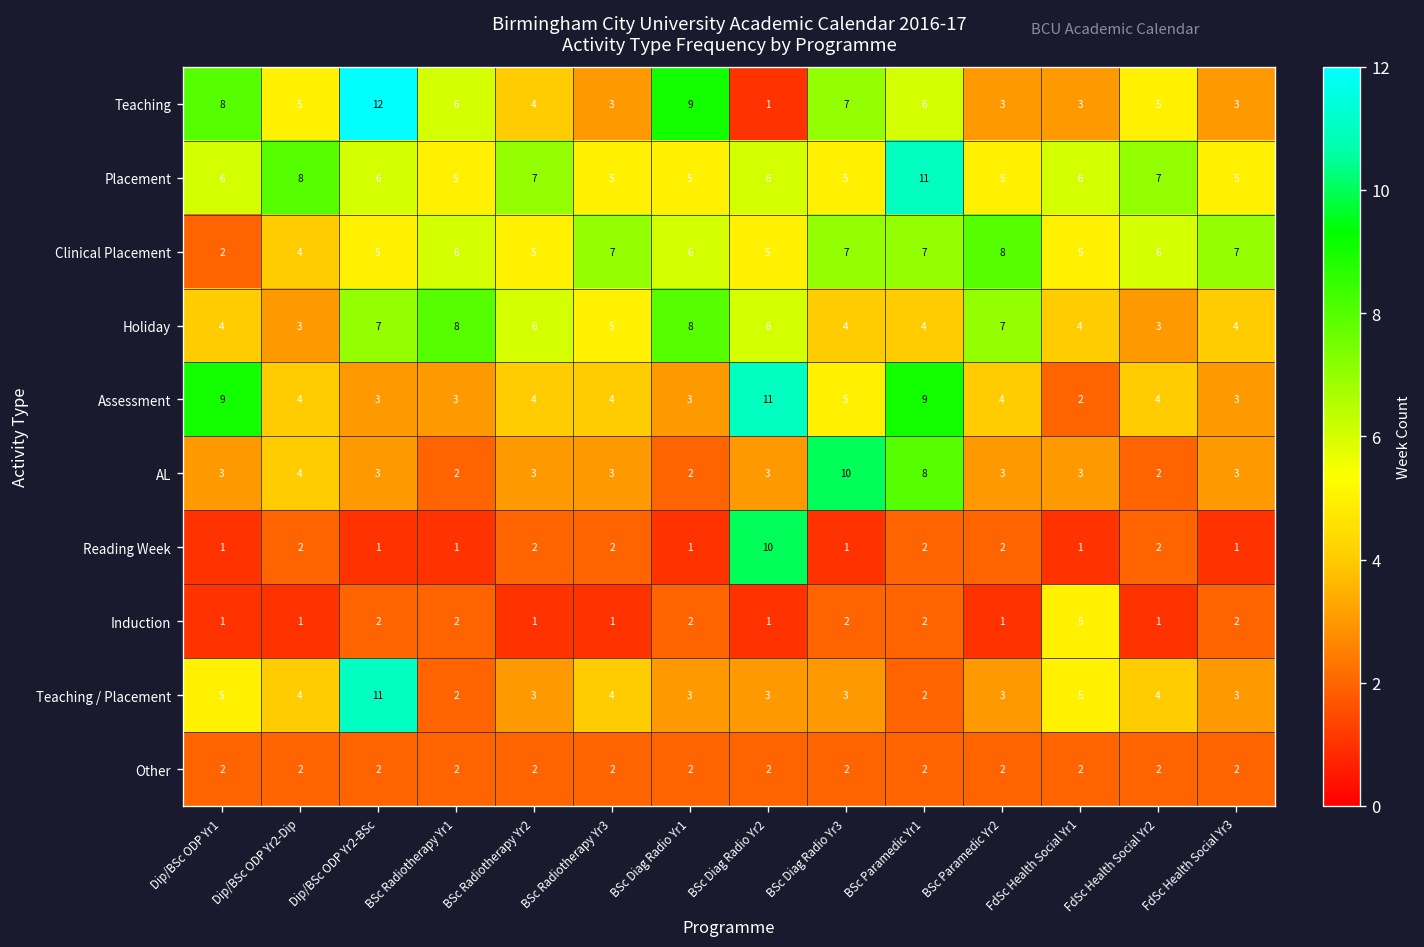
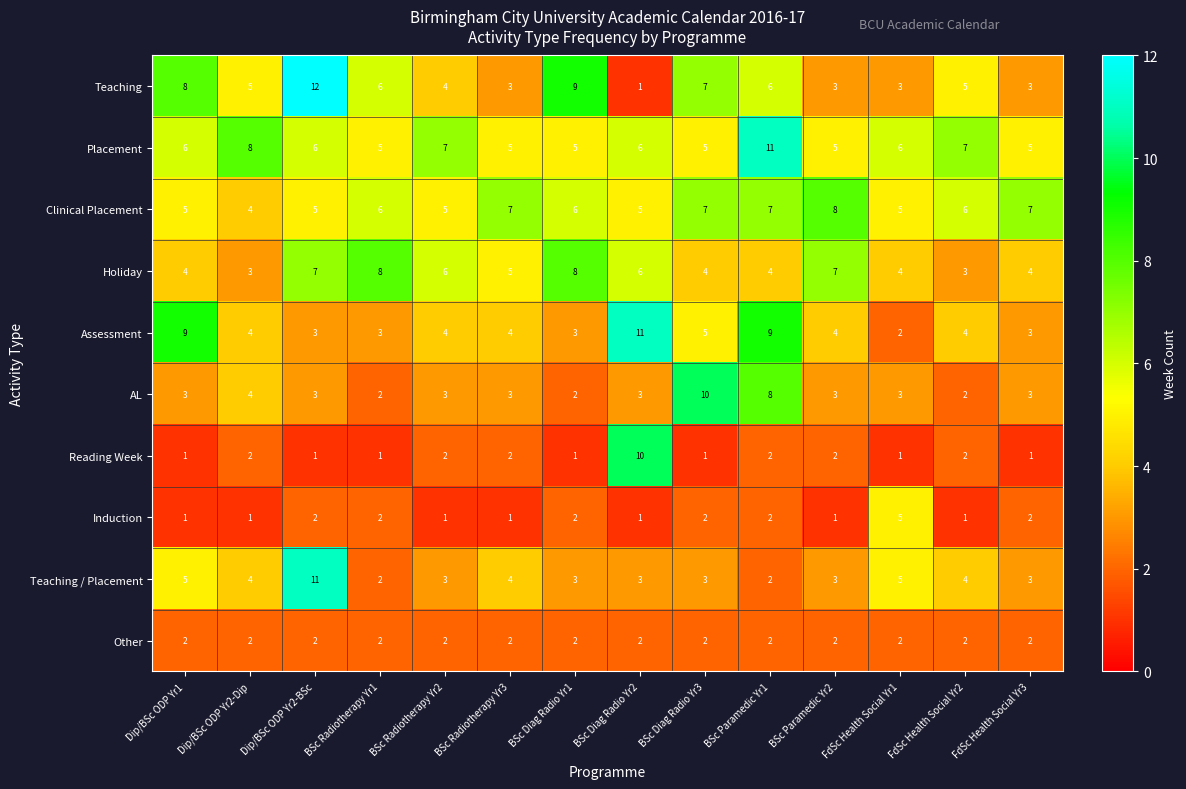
  {
    "Teaching": {
      "Dip/BSc ODP Yr1": 8,
      "Dip/BSc ODP Yr2-Dip": 5,
      "Dip/BSc ODP Yr2-BSc": 12,
      "BSc Radiotherapy Yr1": 6,
      "BSc Radiotherapy Yr2": 4,
      "BSc Radiotherapy Yr3": 3,
      "BSc Diag Radio Yr1": 9,
      "BSc Diag Radio Yr2": 1,
      "BSc Diag Radio Yr3": 7,
      "BSc Paramedic Yr1": 6,
      "BSc Paramedic Yr2": 3,
      "FdSc Health Social Yr1": 3,
      "FdSc Health Social Yr2": 5,
      "FdSc Health Social Yr3": 3
    },
    "Placement": {
      "Dip/BSc ODP Yr1": 6,
      "Dip/BSc ODP Yr2-Dip": 8,
      "Dip/BSc ODP Yr2-BSc": 6,
      "BSc Radiotherapy Yr1": 5,
      "BSc Radiotherapy Yr2": 7,
      "BSc Radiotherapy Yr3": 5,
      "BSc Diag Radio Yr1": 5,
      "BSc Diag Radio Yr2": 6,
      "BSc Diag Radio Yr3": 5,
      "BSc Paramedic Yr1": 11,
      "BSc Paramedic Yr2": 5,
      "FdSc Health Social Yr1": 6,
      "FdSc Health Social Yr2": 7,
      "FdSc Health Social Yr3": 5
    },
    "Clinical Placement": {
-     "Dip/BSc ODP Yr1": 2,
+     "Dip/BSc ODP Yr1": 5,
      "Dip/BSc ODP Yr2-Dip": 4,
      "Dip/BSc ODP Yr2-BSc": 5,
      "BSc Radiotherapy Yr1": 6,
      "BSc Radiotherapy Yr2": 5,
      "BSc Radiotherapy Yr3": 7,
      "BSc Diag Radio Yr1": 6,
      "BSc Diag Radio Yr2": 5,
      "BSc Diag Radio Yr3": 7,
      "BSc Paramedic Yr1": 7,
      "BSc Paramedic Yr2": 8,
      "FdSc Health Social Yr1": 5,
      "FdSc Health Social Yr2": 6,
      "FdSc Health Social Yr3": 7
    },
    "Holiday": {
      "Dip/BSc ODP Yr1": 4,
      "Dip/BSc ODP Yr2-Dip": 3,
      "Dip/BSc ODP Yr2-BSc": 7,
      "BSc Radiotherapy Yr1": 8,
      "BSc Radiotherapy Yr2": 6,
      "BSc Radiotherapy Yr3": 5,
      "BSc Diag Radio Yr1": 8,
      "BSc Diag Radio Yr2": 6,
      "BSc Diag Radio Yr3": 4,
      "BSc Paramedic Yr1": 4,
      "BSc Paramedic Yr2": 7,
      "FdSc Health Social Yr1": 4,
      "FdSc Health Social Yr2": 3,
      "FdSc Health Social Yr3": 4
    },
    "Assessment": {
      "Dip/BSc ODP Yr1": 9,
      "Dip/BSc ODP Yr2-Dip": 4,
      "Dip/BSc ODP Yr2-BSc": 3,
      "BSc Radiotherapy Yr1": 3,
      "BSc Radiotherapy Yr2": 4,
      "BSc Radiotherapy Yr3": 4,
      "BSc Diag Radio Yr1": 3,
      "BSc Diag Radio Yr2": 11,
      "BSc Diag Radio Yr3": 5,
      "BSc Paramedic Yr1": 9,
      "BSc Paramedic Yr2": 4,
      "FdSc Health Social Yr1": 2,
      "FdSc Health Social Yr2": 4,
      "FdSc Health Social Yr3": 3
    },
    "AL": {
      "Dip/BSc ODP Yr1": 3,
      "Dip/BSc ODP Yr2-Dip": 4,
      "Dip/BSc ODP Yr2-BSc": 3,
      "BSc Radiotherapy Yr1": 2,
      "BSc Radiotherapy Yr2": 3,
      "BSc Radiotherapy Yr3": 3,
      "BSc Diag Radio Yr1": 2,
      "BSc Diag Radio Yr2": 3,
      "BSc Diag Radio Yr3": 10,
      "BSc Paramedic Yr1": 8,
      "BSc Paramedic Yr2": 3,
      "FdSc Health Social Yr1": 3,
      "FdSc Health Social Yr2": 2,
      "FdSc Health Social Yr3": 3
    },
    "Reading Week": {
      "Dip/BSc ODP Yr1": 1,
      "Dip/BSc ODP Yr2-Dip": 2,
      "Dip/BSc ODP Yr2-BSc": 1,
      "BSc Radiotherapy Yr1": 1,
      "BSc Radiotherapy Yr2": 2,
      "BSc Radiotherapy Yr3": 2,
      "BSc Diag Radio Yr1": 1,
      "BSc Diag Radio Yr2": 10,
      "BSc Diag Radio Yr3": 1,
      "BSc Paramedic Yr1": 2,
      "BSc Paramedic Yr2": 2,
      "FdSc Health Social Yr1": 1,
      "FdSc Health Social Yr2": 2,
      "FdSc Health Social Yr3": 1
    },
    "Induction": {
      "Dip/BSc ODP Yr1": 1,
      "Dip/BSc ODP Yr2-Dip": 1,
      "Dip/BSc ODP Yr2-BSc": 2,
      "BSc Radiotherapy Yr1": 2,
      "BSc Radiotherapy Yr2": 1,
      "BSc Radiotherapy Yr3": 1,
      "BSc Diag Radio Yr1": 2,
      "BSc Diag Radio Yr2": 1,
      "BSc Diag Radio Yr3": 2,
      "BSc Paramedic Yr1": 2,
      "BSc Paramedic Yr2": 1,
      "FdSc Health Social Yr1": 5,
      "FdSc Health Social Yr2": 1,
      "FdSc Health Social Yr3": 2
    },
    "Teaching / Placement": {
      "Dip/BSc ODP Yr1": 5,
      "Dip/BSc ODP Yr2-Dip": 4,
      "Dip/BSc ODP Yr2-BSc": 11,
      "BSc Radiotherapy Yr1": 2,
      "BSc Radiotherapy Yr2": 3,
      "BSc Radiotherapy Yr3": 4,
      "BSc Diag Radio Yr1": 3,
      "BSc Diag Radio Yr2": 3,
      "BSc Diag Radio Yr3": 3,
      "BSc Paramedic Yr1": 2,
      "BSc Paramedic Yr2": 3,
      "FdSc Health Social Yr1": 5,
      "FdSc Health Social Yr2": 4,
      "FdSc Health Social Yr3": 3
    },
    "Other": {
      "Dip/BSc ODP Yr1": 2,
      "Dip/BSc ODP Yr2-Dip": 2,
      "Dip/BSc ODP Yr2-BSc": 2,
      "BSc Radiotherapy Yr1": 2,
      "BSc Radiotherapy Yr2": 2,
      "BSc Radiotherapy Yr3": 2,
      "BSc Diag Radio Yr1": 2,
      "BSc Diag Radio Yr2": 2,
      "BSc Diag Radio Yr3": 2,
      "BSc Paramedic Yr1": 2,
      "BSc Paramedic Yr2": 2,
      "FdSc Health Social Yr1": 2,
      "FdSc Health Social Yr2": 2,
      "FdSc Health Social Yr3": 2
    }
  }
